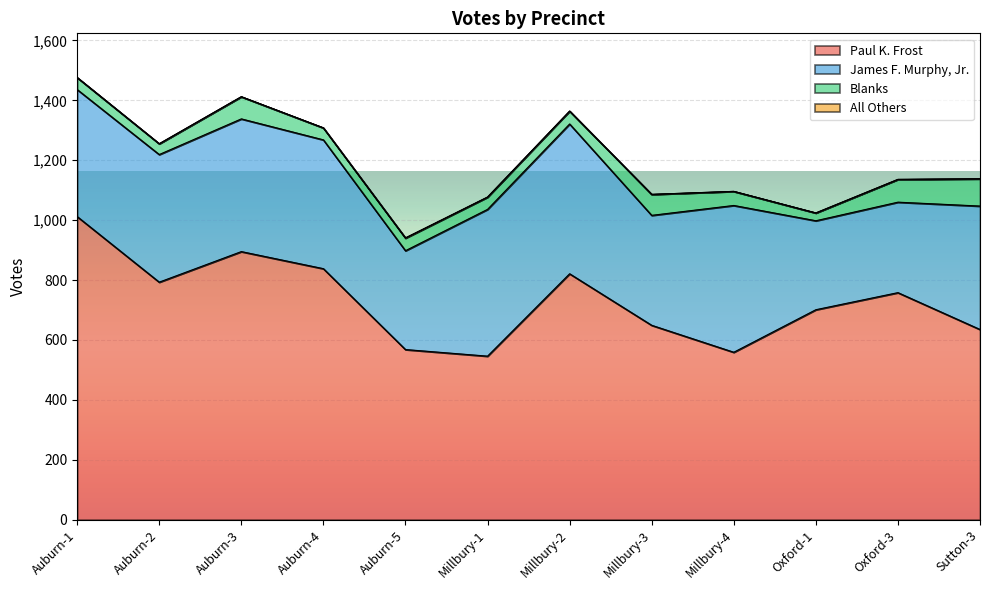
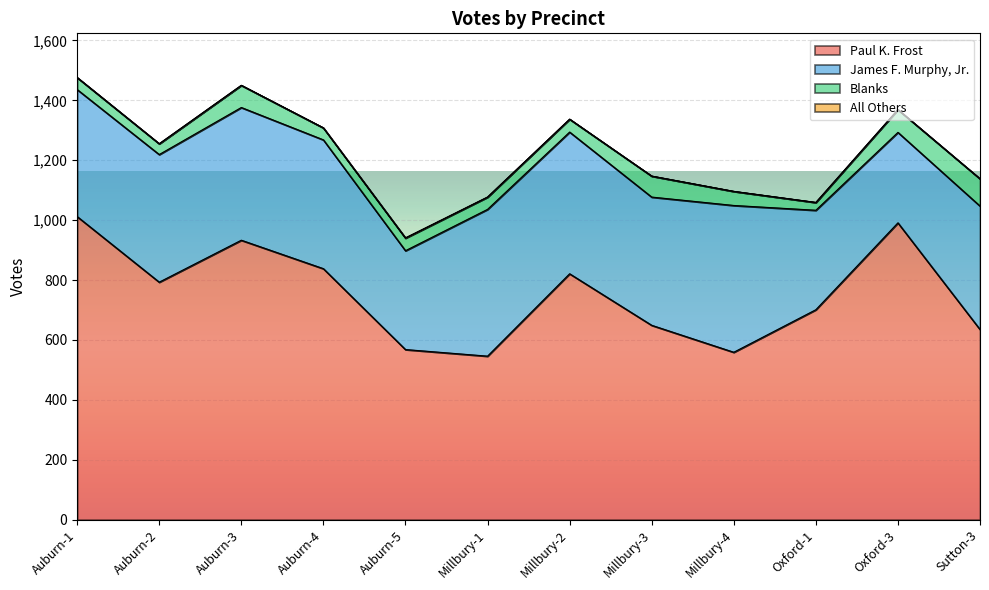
  {
    "Paul K. Frost": {
      "Auburn-1": "1,010",
      "Auburn-2": "790",
-     "Auburn-3": "900",
+     "Auburn-3": "930",
      "Auburn-4": "840",
      "Auburn-5": "570",
      "Millbury-1": "550",
      "Millbury-2": "820",
      "Millbury-3": "650",
      "Millbury-4": "560",
      "Oxford-1": "700",
-     "Oxford-3": "760",
+     "Oxford-3": "990",
      "Sutton-3": "640"
    },
    "James F. Murphy, Jr.": {
      "Auburn-1": "420",
      "Auburn-2": "430",
      "Auburn-3": "440",
      "Auburn-4": "430",
      "Auburn-5": "330",
      "Millbury-1": "490",
-     "Millbury-2": "500",
-     "Millbury-3": "370",
+     "Millbury-2": "470",
+     "Millbury-3": "430",
      "Millbury-4": "490",
-     "Oxford-1": "300",
+     "Oxford-1": "330",
      "Oxford-3": "300",
      "Sutton-3": "410"
    },
    "All Others": {
      "Auburn-5": "40"
    }
  }
